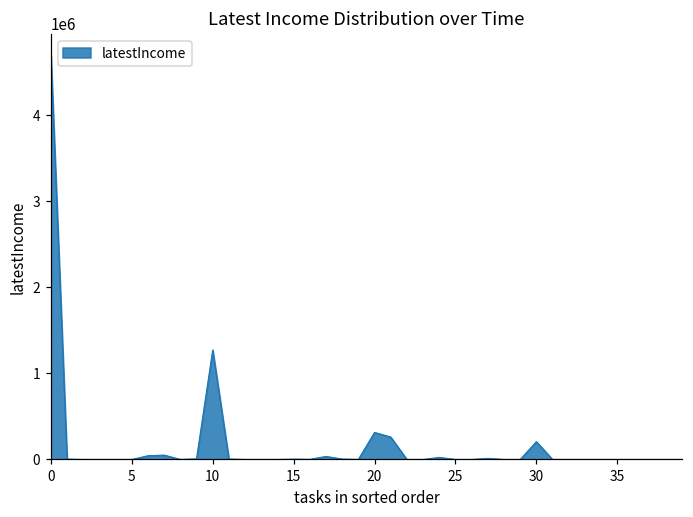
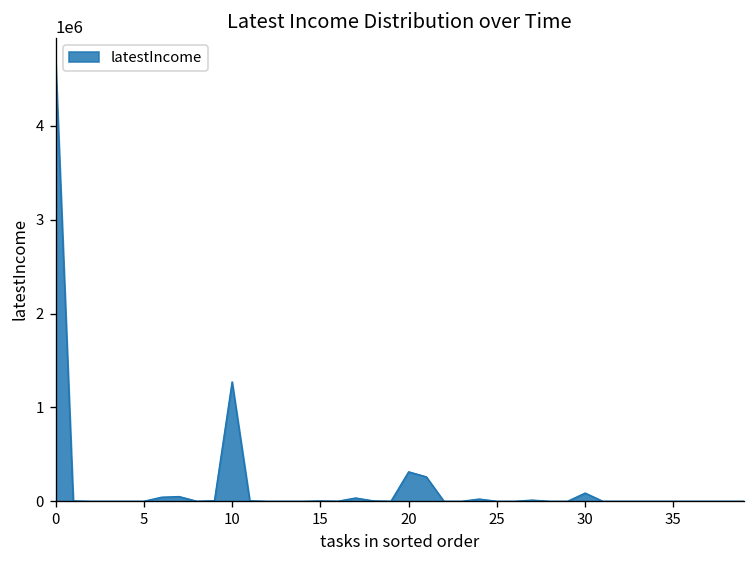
  {
    "0": 4700000,
    "5": 0,
    "10": 1300000,
    "15": 0,
    "20": 300000,
    "25": 0,
-   "30": 200000,
+   "30": 100000,
    "35": 0
  }
